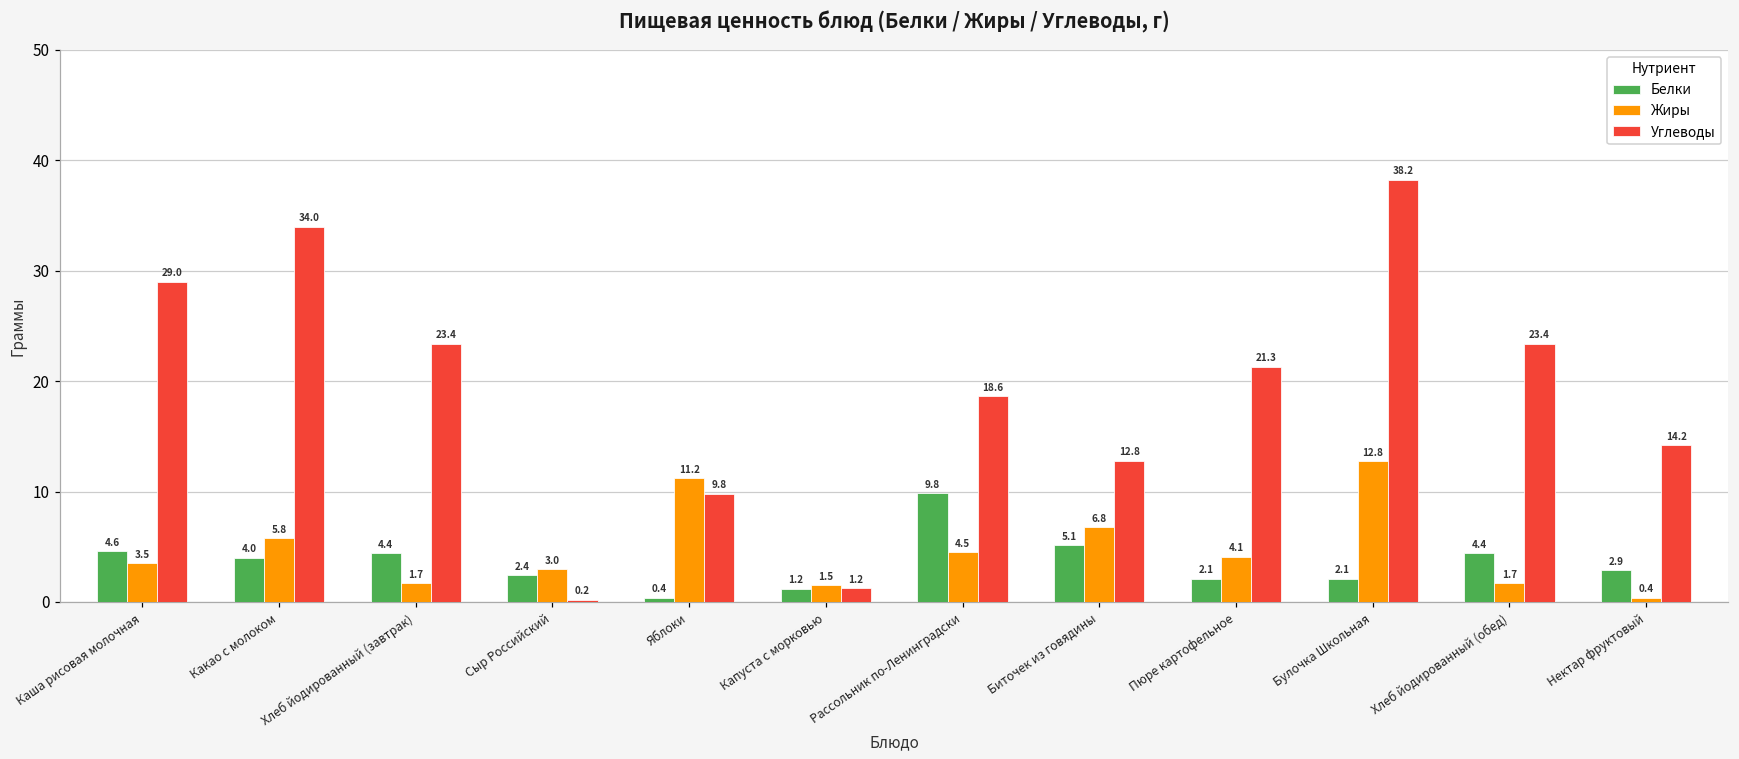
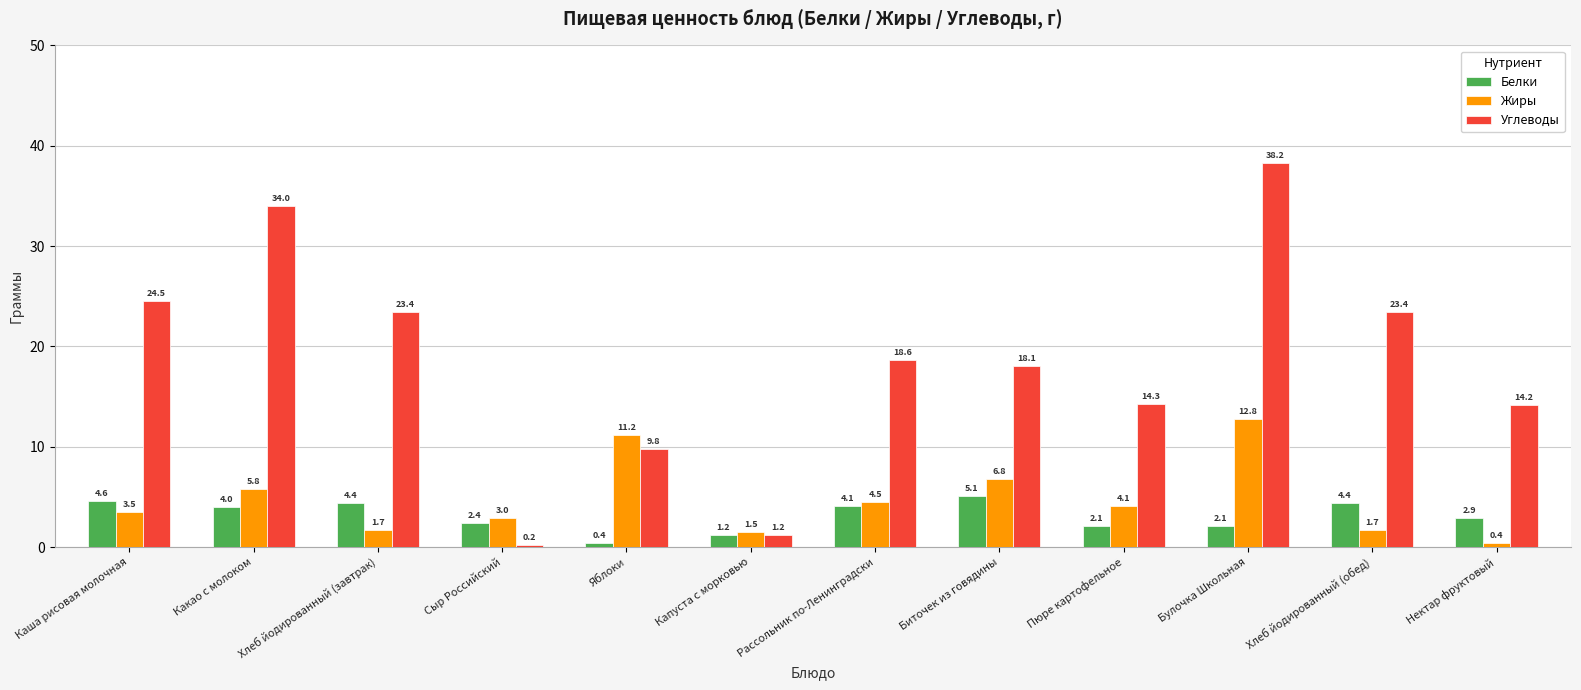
  {
    "Белки": {
      "Каша рисовая молочная": 4.6,
      "Какао с молоком": 4.0,
      "Хлеб йодированный (завтрак)": 4.4,
      "Сыр Российский": 2.4,
      "Яблоки": 0.4,
      "Капуста с морковью": 1.2,
-     "Рассольник по-Ленинградски": 9.8,
+     "Рассольник по-Ленинградски": 4.1,
      "Биточек из говядины": 5.1,
      "Пюре картофельное": 2.1,
      "Булочка Школьная": 2.1,
      "Хлеб йодированный (обед)": 4.4,
      "Нектар фруктовый": 2.9
    },
    "Жиры": {
      "Каша рисовая молочная": 3.5,
      "Какао с молоком": 5.8,
      "Хлеб йодированный (завтрак)": 1.7,
      "Сыр Российский": 3.0,
      "Яблоки": 11.2,
      "Капуста с морковью": 1.5,
      "Рассольник по-Ленинградски": 4.5,
      "Биточек из говядины": 6.8,
      "Пюре картофельное": 4.1,
      "Булочка Школьная": 12.8,
      "Хлеб йодированный (обед)": 1.7,
      "Нектар фруктовый": 0.4
    },
    "Углеводы": {
-     "Каша рисовая молочная": 29.0,
+     "Каша рисовая молочная": 24.5,
      "Какао с молоком": 34.0,
      "Хлеб йодированный (завтрак)": 23.4,
      "Сыр Российский": 0.2,
      "Яблоки": 9.8,
      "Капуста с морковью": 1.2,
      "Рассольник по-Ленинградски": 18.6,
-     "Биточек из говядины": 12.8,
-     "Пюре картофельное": 21.3,
+     "Биточек из говядины": 18.1,
+     "Пюре картофельное": 14.3,
      "Булочка Школьная": 38.2,
      "Хлеб йодированный (обед)": 23.4,
      "Нектар фруктовый": 14.2
    }
  }
